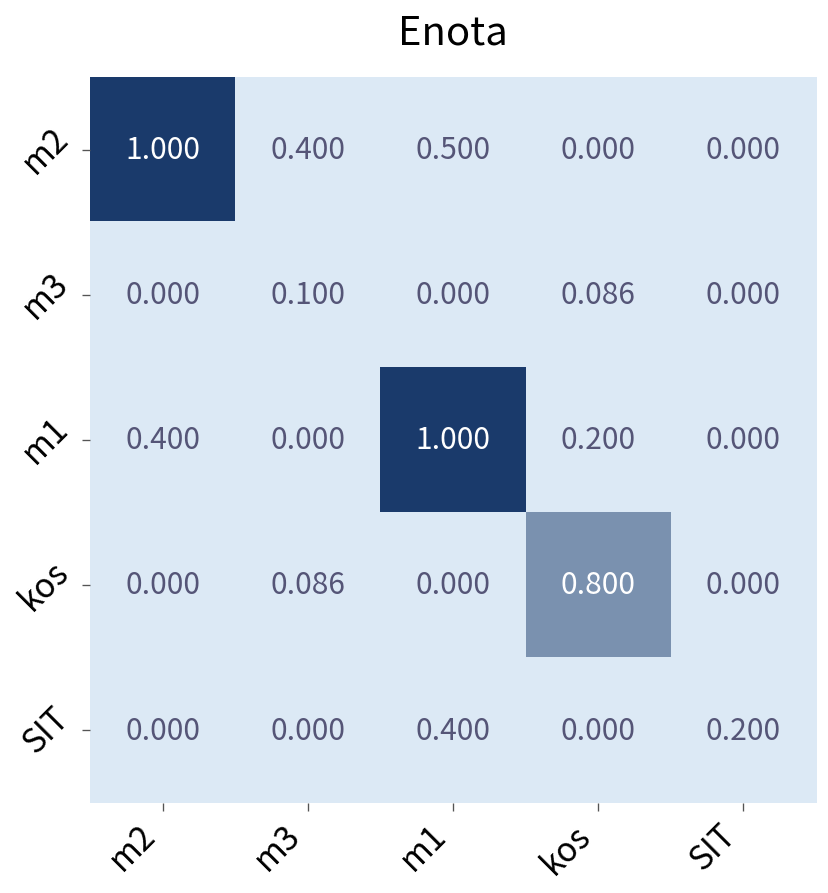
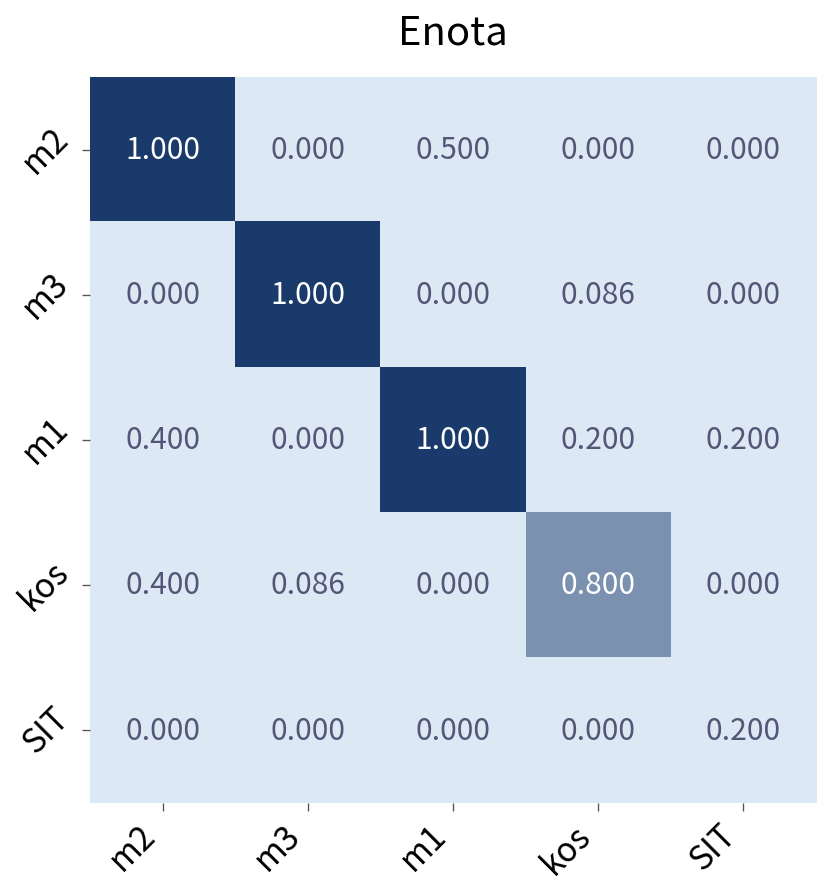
  {
    "m2": {
      "m2": 1.000,
-     "m3": 0.400,
+     "m3": 0.000,
      "m1": 0.500,
      "kos": 0.000,
      "SIT": 0.000
    },
    "m3": {
      "m2": 0.000,
-     "m3": 0.100,
+     "m3": 1.000,
      "m1": 0.000,
      "kos": 0.086,
      "SIT": 0.000
    },
    "m1": {
      "m2": 0.400,
      "m3": 0.000,
      "m1": 1.000,
      "kos": 0.200,
-     "SIT": 0.000
+     "SIT": 0.200
    },
    "kos": {
-     "m2": 0.000,
+     "m2": 0.400,
      "m3": 0.086,
      "m1": 0.000,
      "kos": 0.800,
      "SIT": 0.000
    },
    "SIT": {
      "m2": 0.000,
      "m3": 0.000,
-     "m1": 0.400,
+     "m1": 0.000,
      "kos": 0.000,
      "SIT": 0.200
    }
  }
